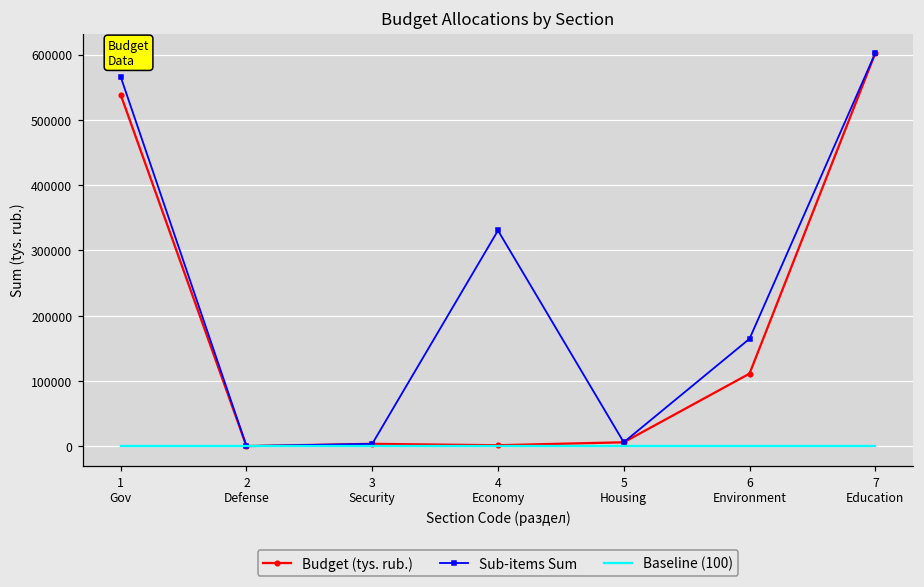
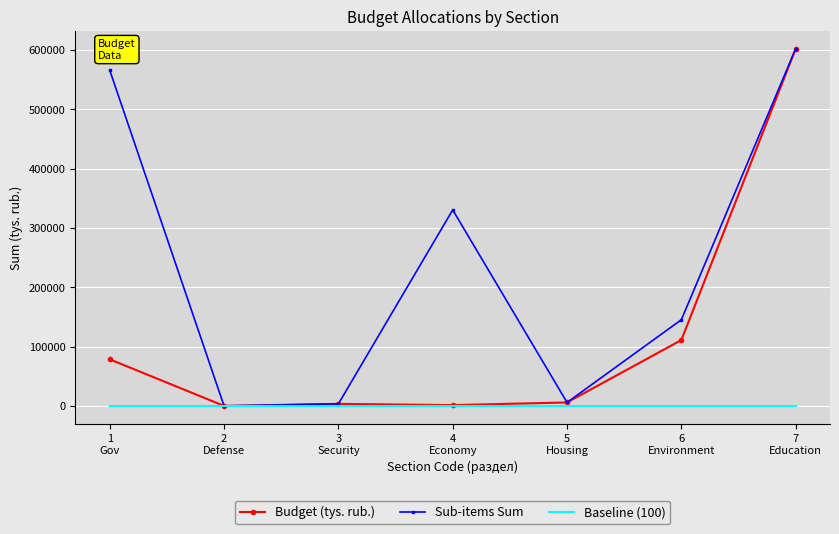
  {
    "Budget (tys. rub.)": {
-     "1 Gov": 540000,
+     "1 Gov": 80000,
      "6 Environment": 110000
    },
    "Sub-items Sum": {
      "1 Gov": 570000,
      "4 Economy": 330000,
-     "6 Environment": 160000
+     "6 Environment": 150000
    },
    "Baseline (100)": {
      "1 Gov": 0,
      "5 Housing": 0,
      "6 Environment": 0,
      "7 Education": 0
    }
  }
